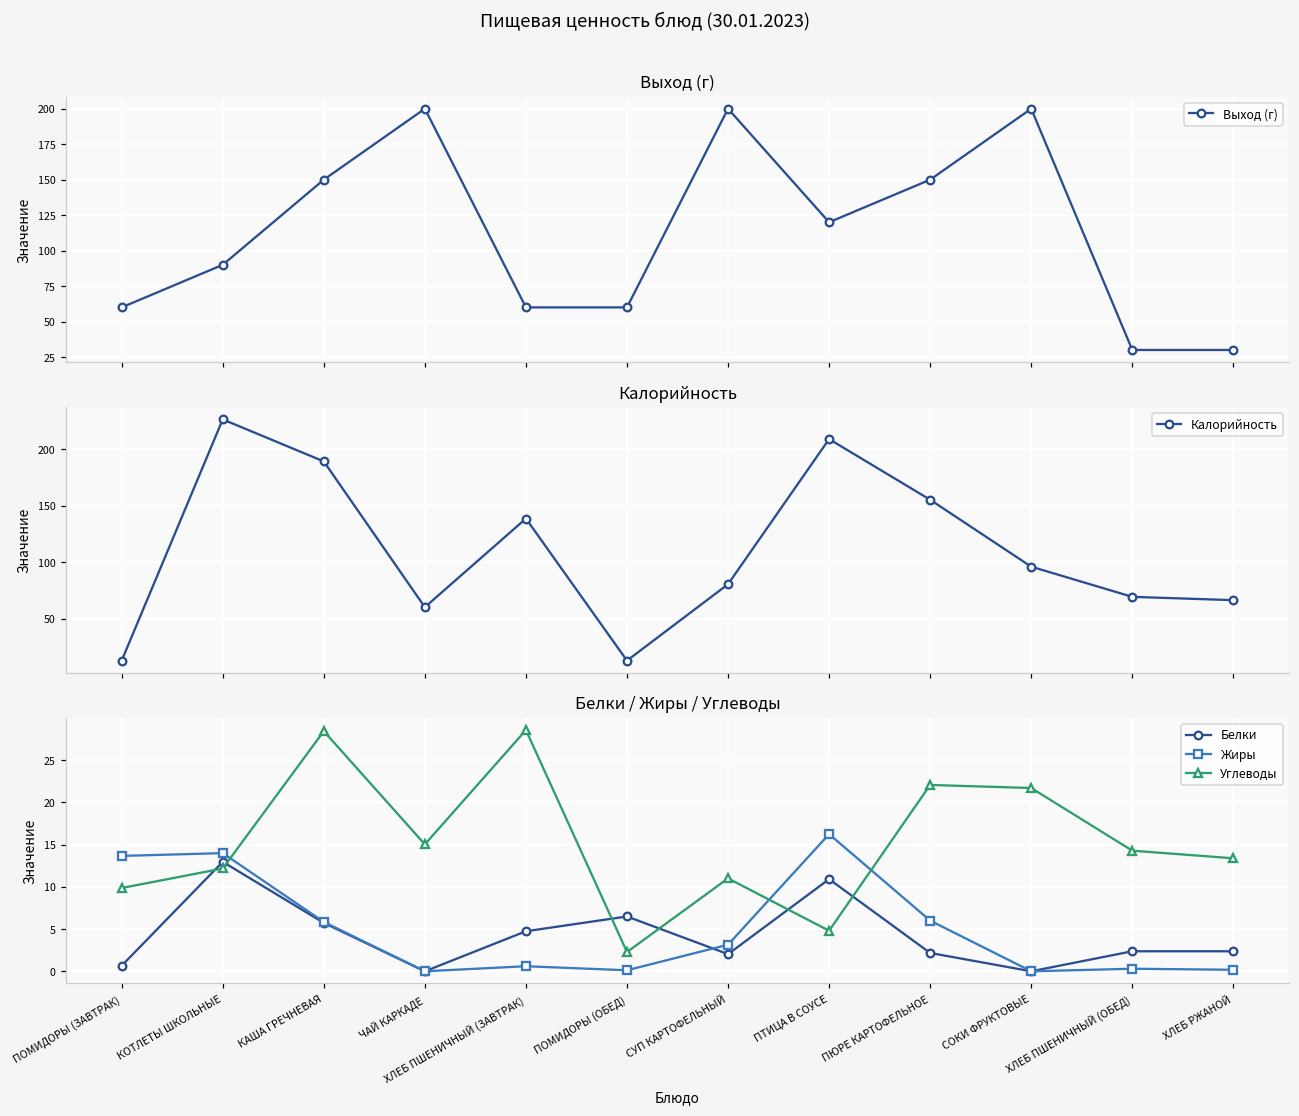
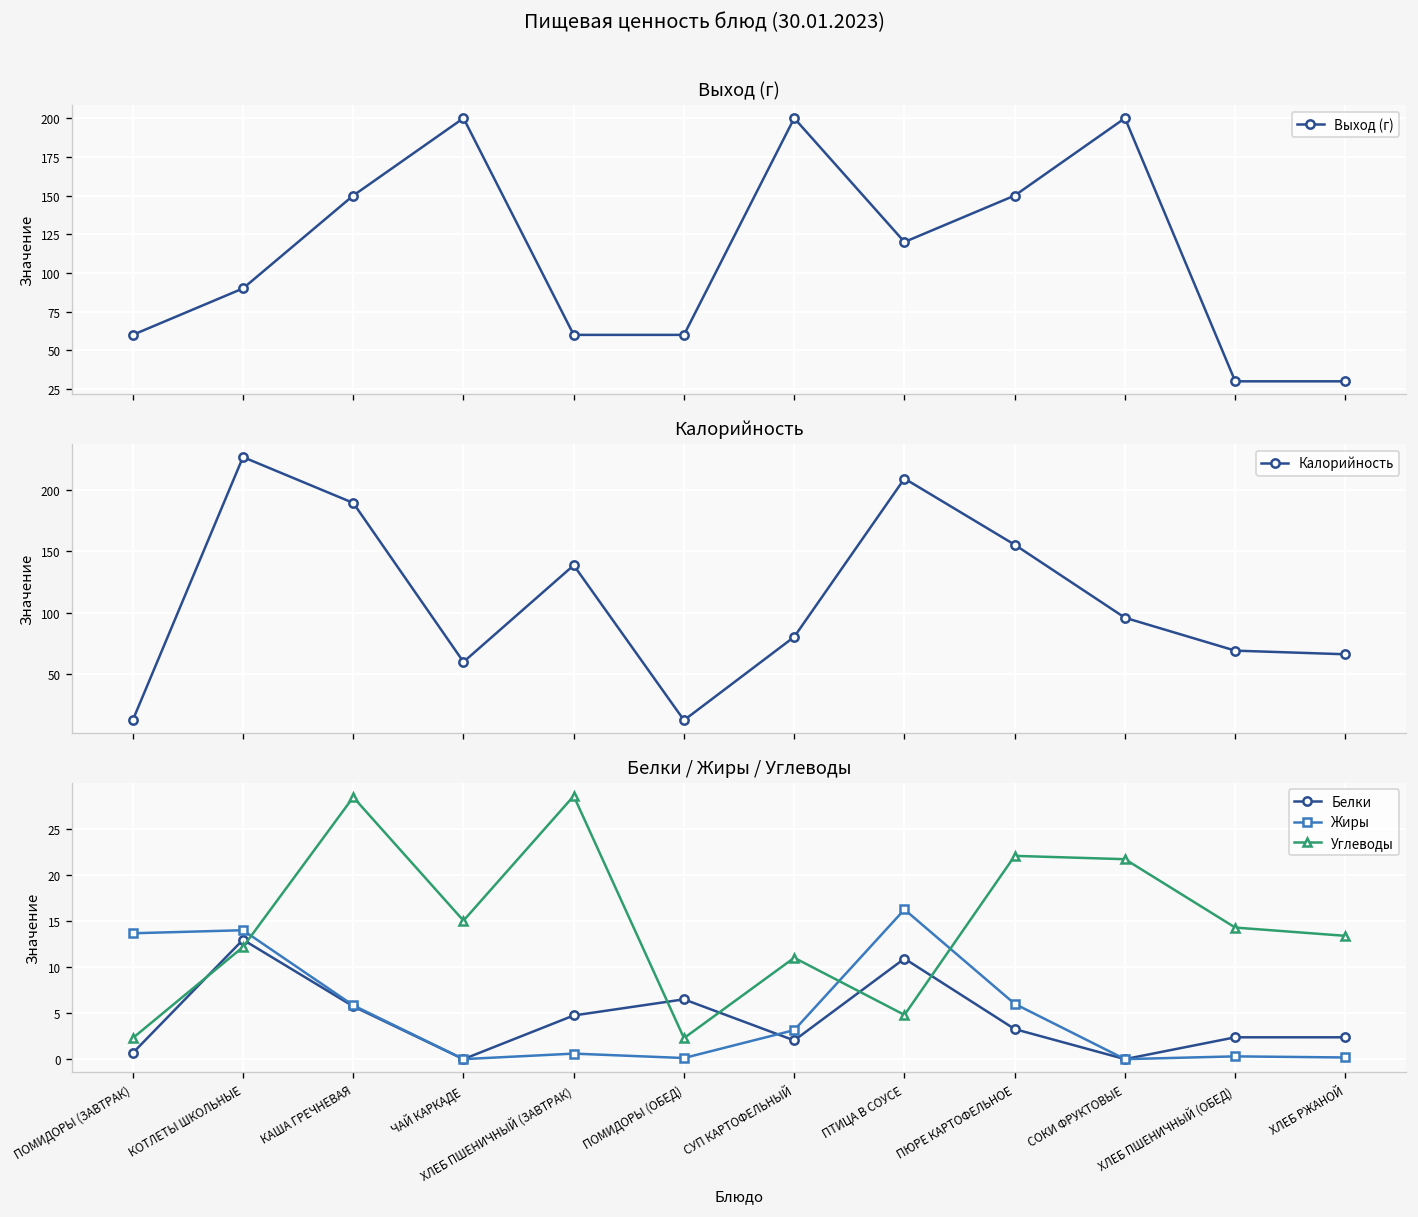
  {
    "Белки / Жиры / Углеводы": {
      "Белки": {
        "ПОМИДОРЫ (ЗАВТРАК)": 1,
        "КОТЛЕТЫ ШКОЛЬНЫЕ": 13,
        "ХЛЕБ ПШЕНИЧНЫЙ (ЗАВТРАК)": 5,
        "ПОМИДОРЫ (ОБЕД)": 6,
        "СУП КАРТОФЕЛЬНЫЙ": 2,
        "ПТИЦА В СОУСЕ": 11,
-       "ПЮРЕ КАРТОФЕЛЬНОЕ": 2,
+       "ПЮРЕ КАРТОФЕЛЬНОЕ": 3,
        "ХЛЕБ ПШЕНИЧНЫЙ (ОБЕД)": 2,
        "ХЛЕБ РЖАНОЙ": 2
      },
      "Жиры": {
        "ПОМИДОРЫ (ЗАВТРАК)": 14,
        "КОТЛЕТЫ ШКОЛЬНЫЕ": 14,
        "ХЛЕБ ПШЕНИЧНЫЙ (ЗАВТРАК)": 1,
        "ПОМИДОРЫ (ОБЕД)": 0,
        "СУП КАРТОФЕЛЬНЫЙ": 3,
        "ПТИЦА В СОУСЕ": 16,
        "ПЮРЕ КАРТОФЕЛЬНОЕ": 6,
        "ХЛЕБ ПШЕНИЧНЫЙ (ОБЕД)": 0,
        "ХЛЕБ РЖАНОЙ": 0
      },
      "Углеводы": {
-       "ПОМИДОРЫ (ЗАВТРАК)": 10,
+       "ПОМИДОРЫ (ЗАВТРАК)": 2,
        "КОТЛЕТЫ ШКОЛЬНЫЕ": 12,
        "КАША ГРЕЧНЕВАЯ": 28,
        "ЧАЙ КАРКАДЕ": 15,
        "ХЛЕБ ПШЕНИЧНЫЙ (ЗАВТРАК)": 29,
        "ПОМИДОРЫ (ОБЕД)": 2,
        "СУП КАРТОФЕЛЬНЫЙ": 11,
        "ПТИЦА В СОУСЕ": 5,
        "ПЮРЕ КАРТОФЕЛЬНОЕ": 22,
        "СОКИ ФРУКТОВЫЕ": 22,
        "ХЛЕБ ПШЕНИЧНЫЙ (ОБЕД)": 14,
        "ХЛЕБ РЖАНОЙ": 13
      }
    }
  }
